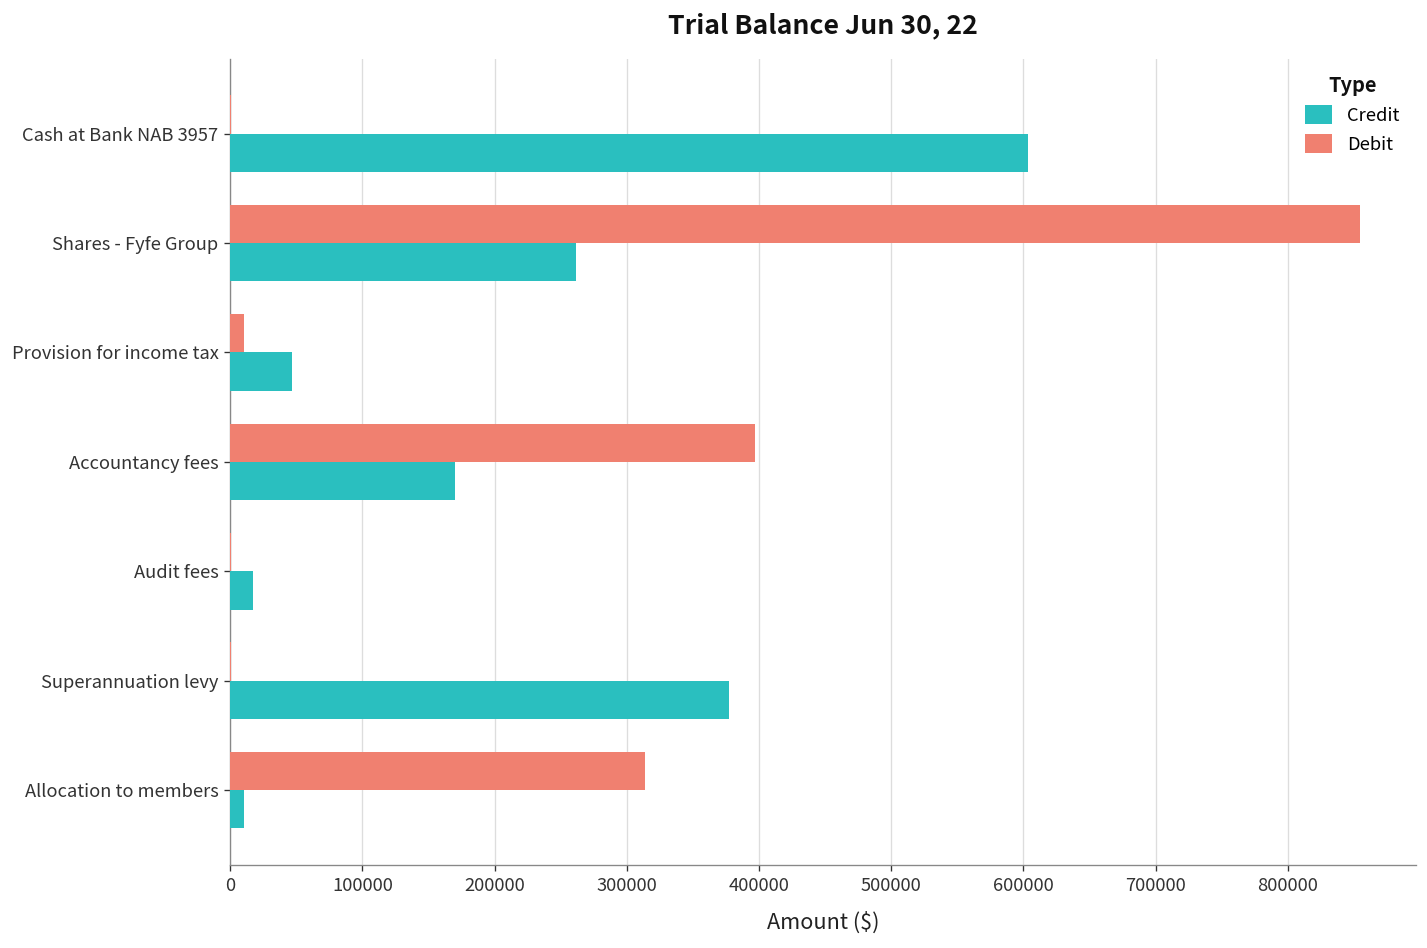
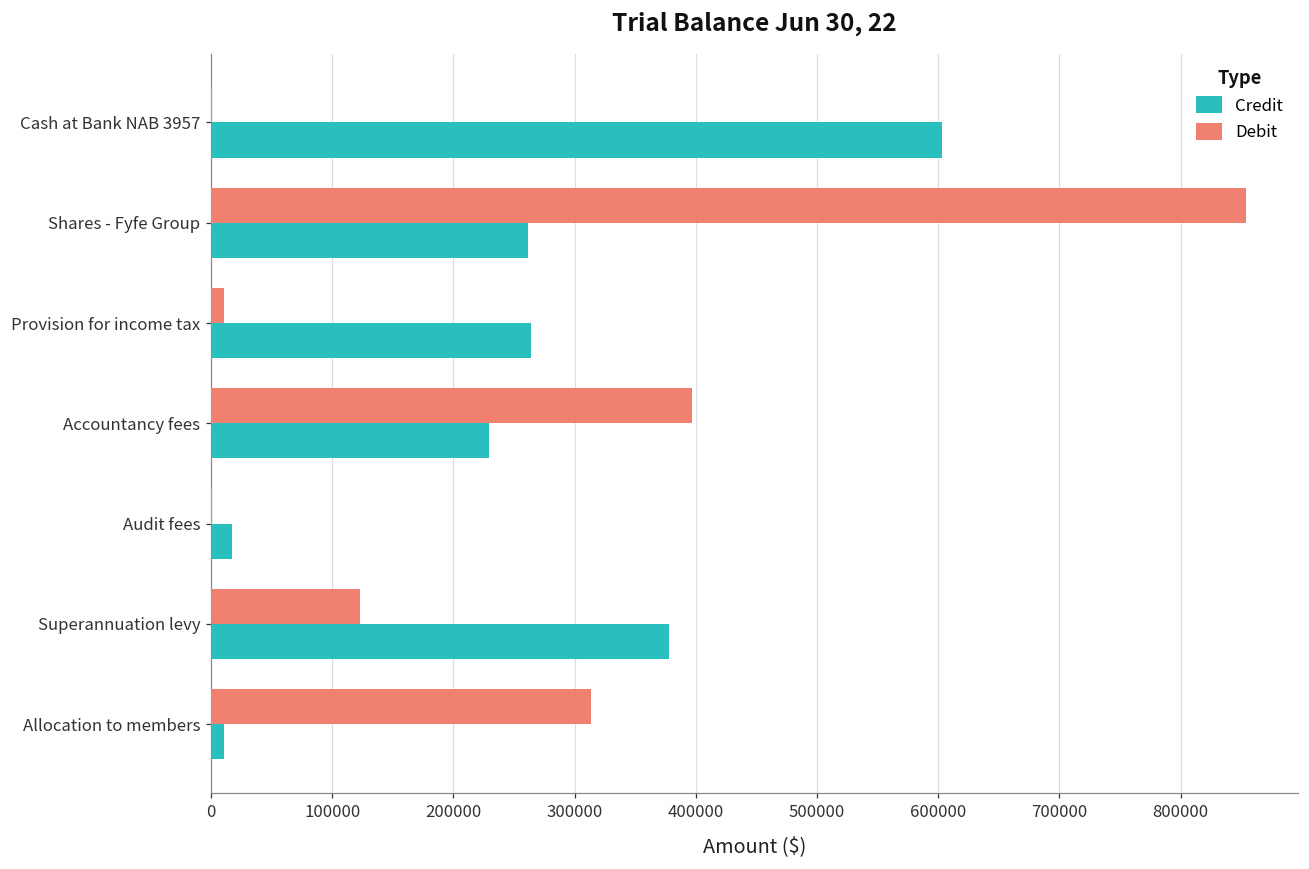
  {
    "Credit": {
      "Cash at Bank NAB 3957": 604000,
      "Shares - Fyfe Group": 262000,
-     "Provision for income tax": 47000,
-     "Accountancy fees": 170000,
+     "Provision for income tax": 264000,
+     "Accountancy fees": 229000,
      "Audit fees": 17000,
      "Superannuation levy": 378000,
      "Allocation to members": 10000
    },
    "Debit": {
      "Shares - Fyfe Group": 854000,
      "Provision for income tax": 10000,
      "Accountancy fees": 397000,
-     "Superannuation levy": 0,
+     "Superannuation levy": 123000,
      "Allocation to members": 314000
    }
  }
